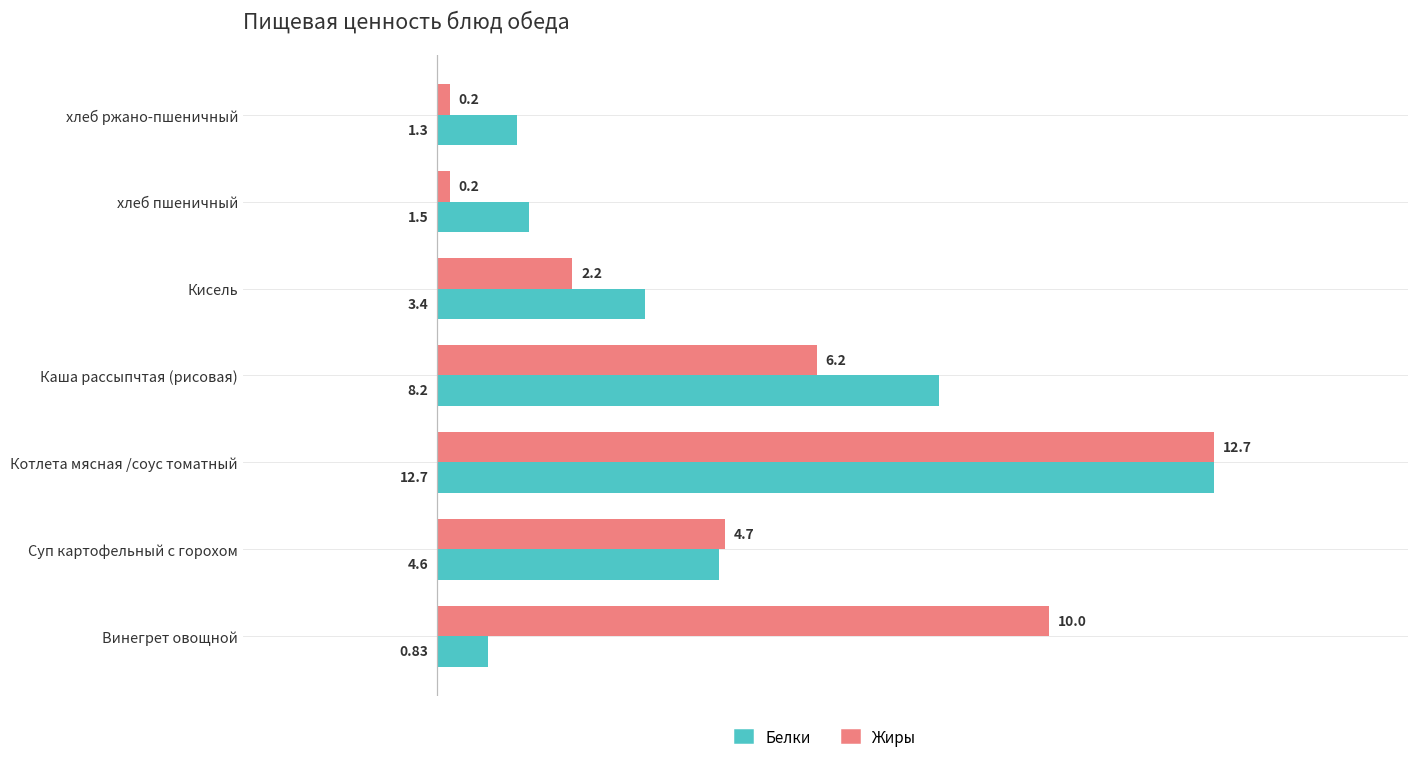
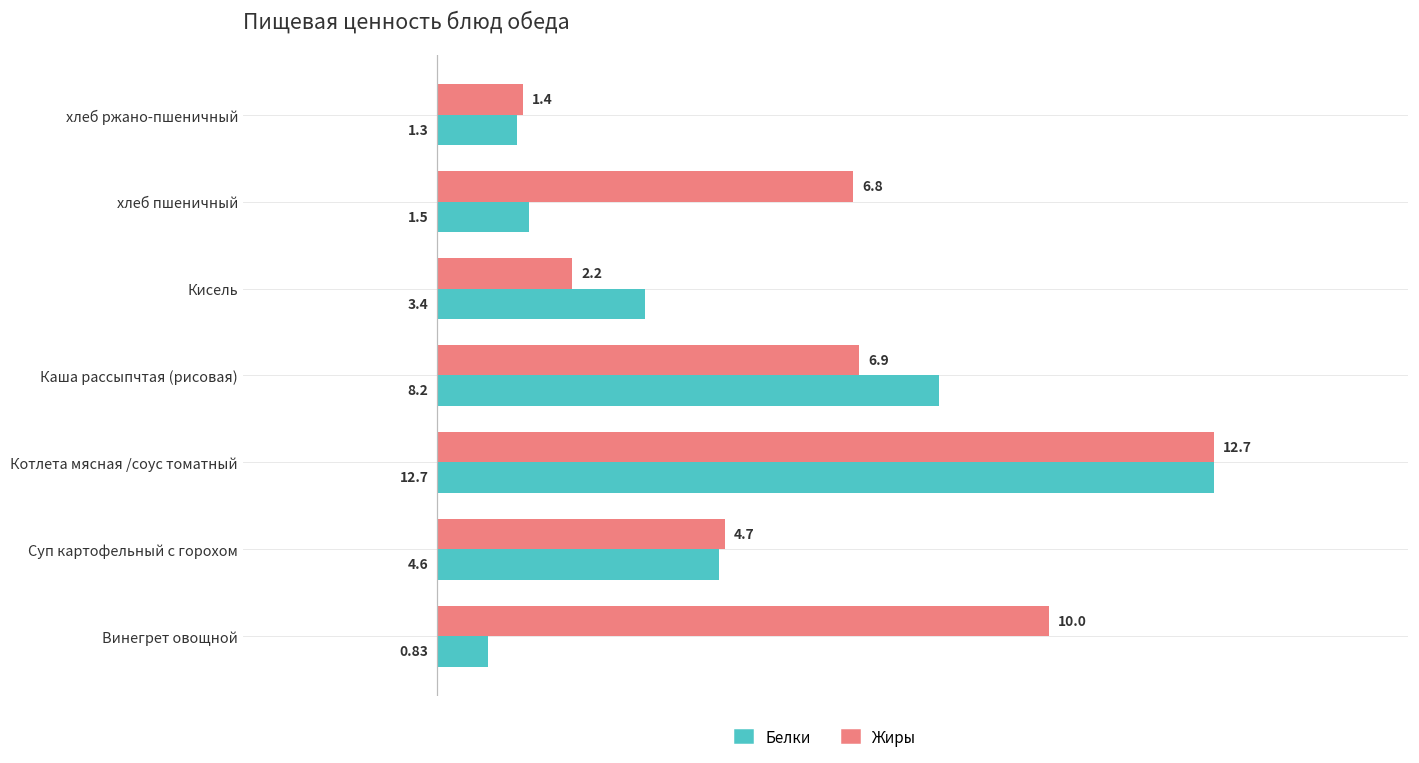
  {
    "Жиры": {
-     "хлеб ржано-пшеничный": 0.2,
-     "хлеб пшеничный": 0.2,
+     "хлеб ржано-пшеничный": 1.4,
+     "хлеб пшеничный": 6.8,
      "Кисель": 2.2,
-     "Каша рассыпчтая (рисовая)": 6.2,
+     "Каша рассыпчтая (рисовая)": 6.9,
      "Котлета мясная /соус томатный": 12.7,
      "Суп картофельный с горохом": 4.7,
      "Винегрет овощной": 10.0
    }
  }
